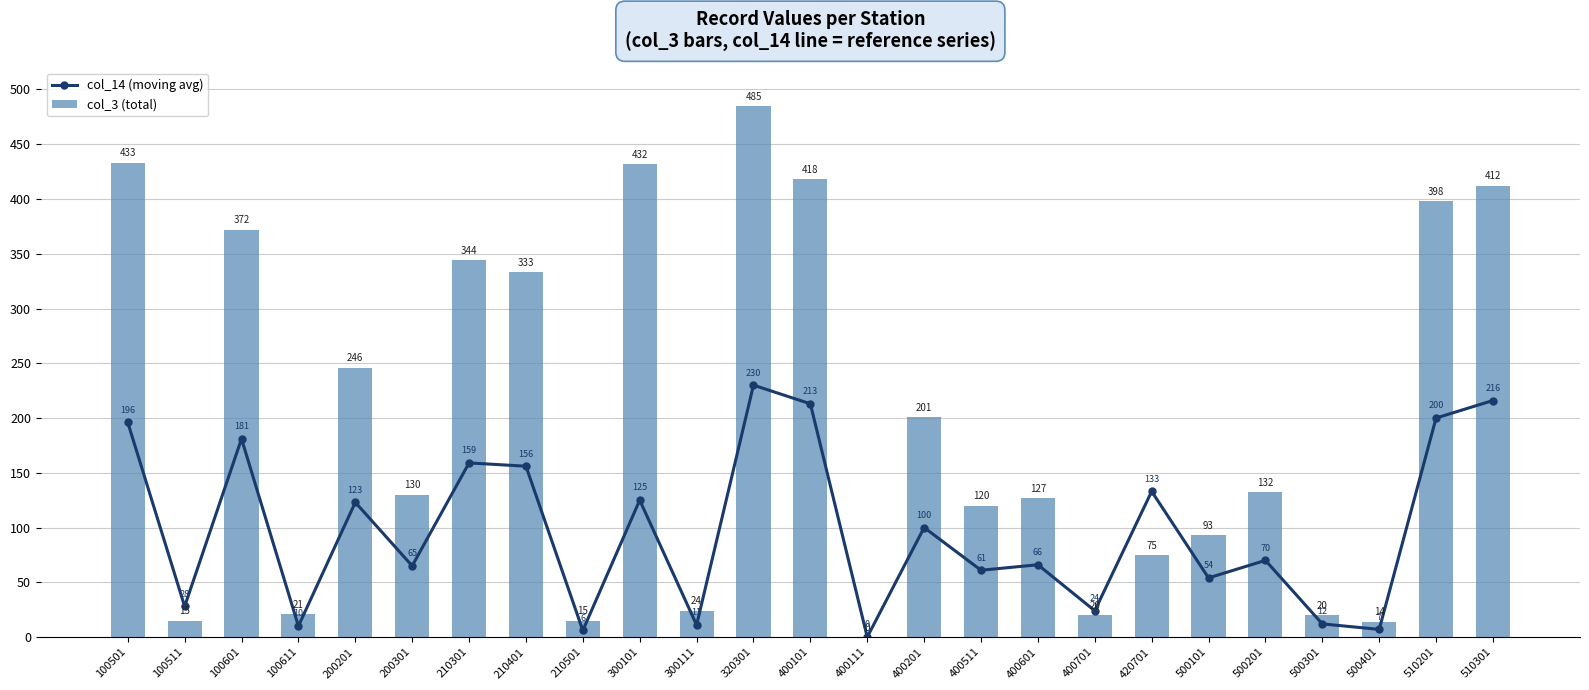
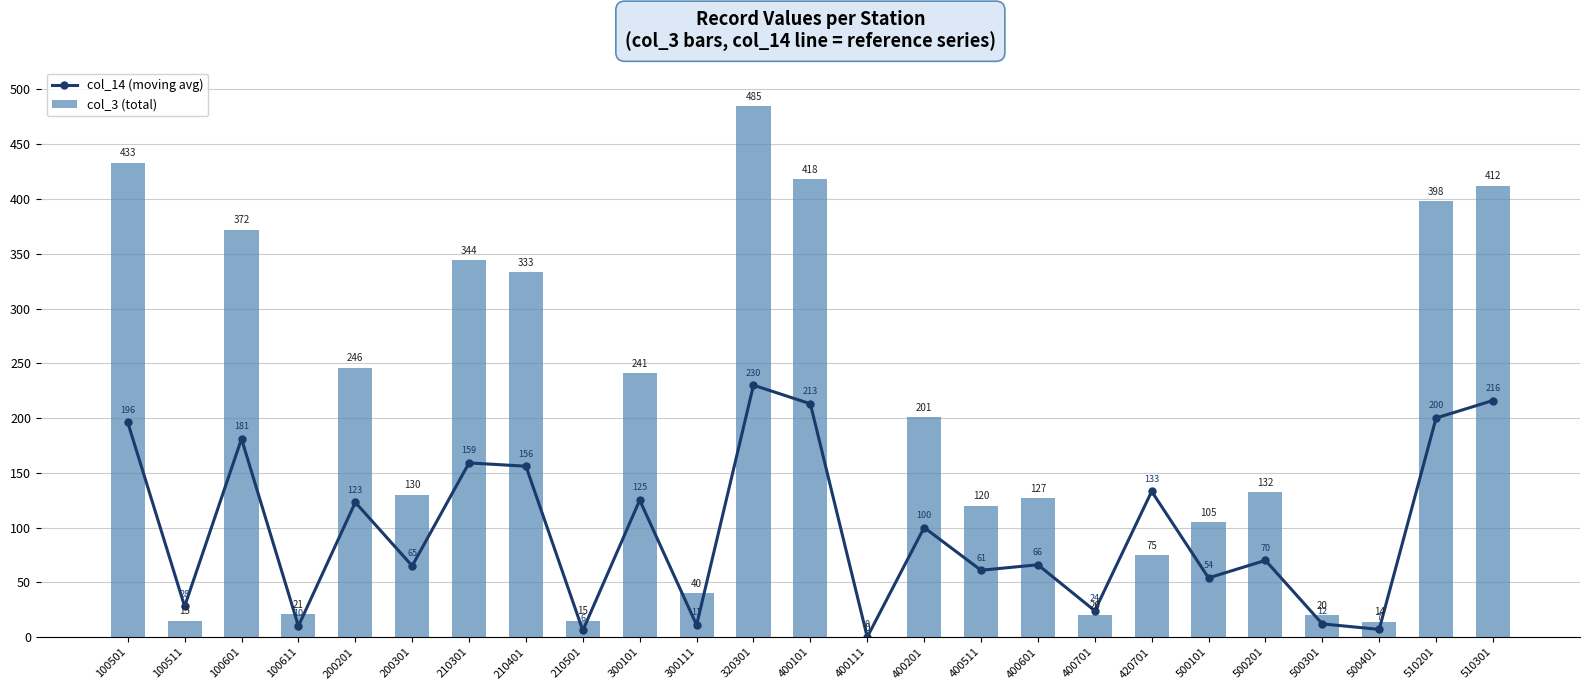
  {
    "col_14 (moving avg)": {
      "100501": 196,
      "100511": 28,
      "100601": 181,
      "100611": 10,
      "200201": 123,
      "200301": 65,
      "210301": 159,
      "210401": 156,
      "300101": 125,
      "320301": 230,
      "400101": 213,
      "400201": 100,
      "400511": 61,
      "400601": 66,
      "420701": 133,
      "500101": 54,
      "500201": 70,
      "510201": 200,
      "510301": 216
    },
    "col_3 (total)": {
      "100501": 433,
      "100601": 372,
      "100611": 21,
      "200201": 246,
      "200301": 130,
      "210301": 344,
      "210401": 333,
      "210501": 15,
-     "300101": 432,
-     "300111": 24,
+     "300101": 241,
+     "300111": 40,
      "320301": 485,
      "400101": 418,
      "400201": 201,
      "400511": 120,
      "400601": 127,
      "420701": 75,
-     "500101": 93,
+     "500101": 105,
      "500201": 132,
      "510201": 398,
      "510301": 412
    }
  }
